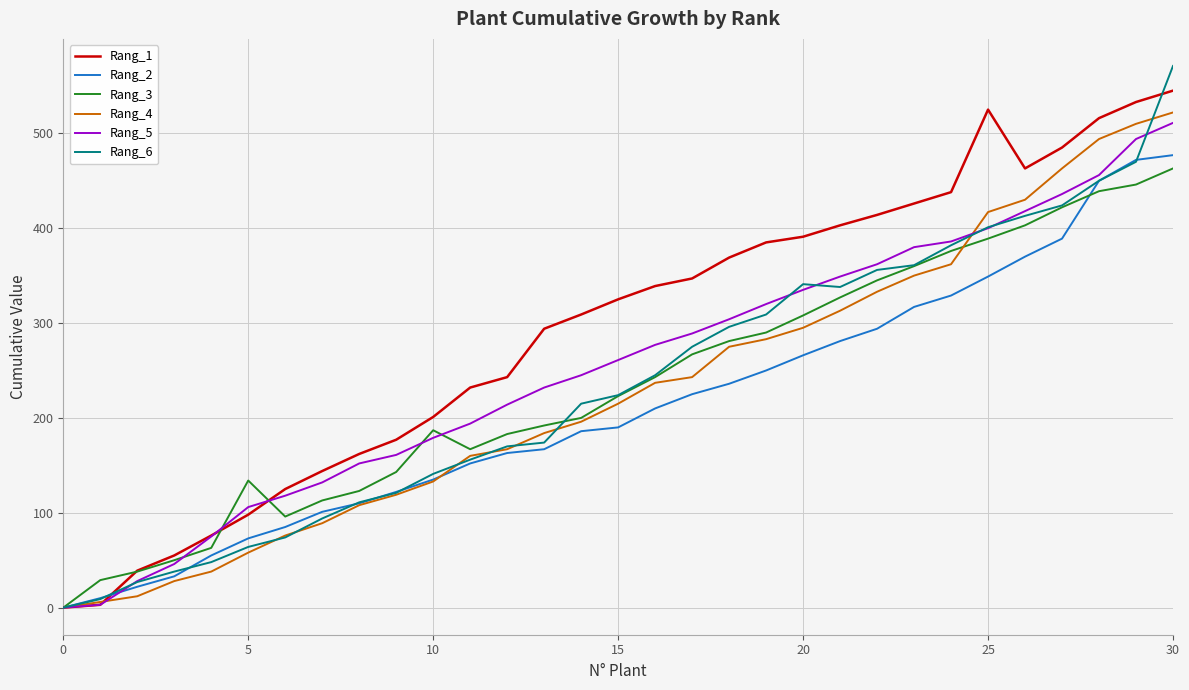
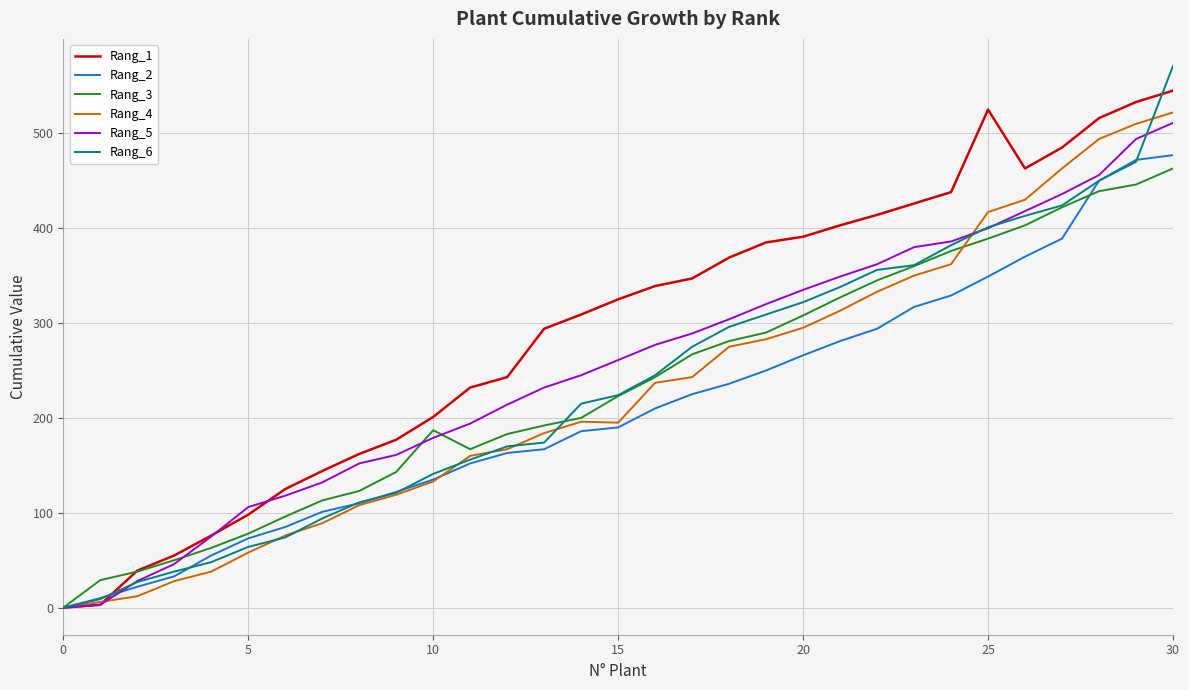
  {
    "Rang_1": {
      "5": 100,
      "10": 200,
      "15": 330,
      "20": 390,
      "25": 530,
      "30": 550
    },
    "Rang_2": {
      "5": 70,
      "15": 190,
      "20": 270,
      "25": 350,
      "30": 480
    },
    "Rang_3": {
-     "5": 130,
+     "5": 80,
      "10": 190,
      "20": 310,
      "25": 390,
      "30": 460
    },
    "Rang_4": {
      "5": 60,
-     "15": 220,
+     "15": 200,
      "20": 300,
      "25": 420,
      "30": 520
    },
    "Rang_5": {
      "5": 110,
      "10": 180,
      "15": 260,
      "20": 340,
      "30": 510
    },
    "Rang_6": {
      "5": 60,
      "10": 140,
-     "20": 340,
+     "20": 320,
      "30": 570
    }
  }
